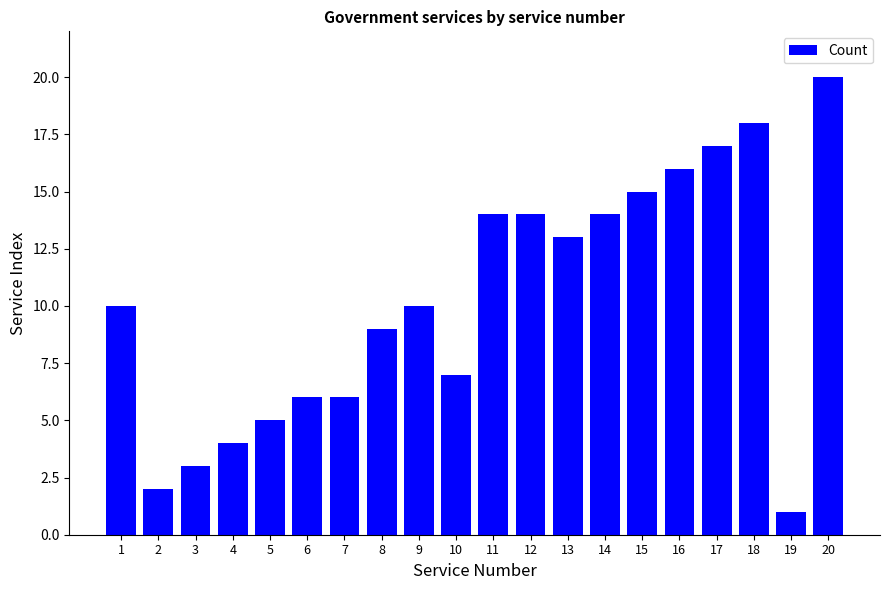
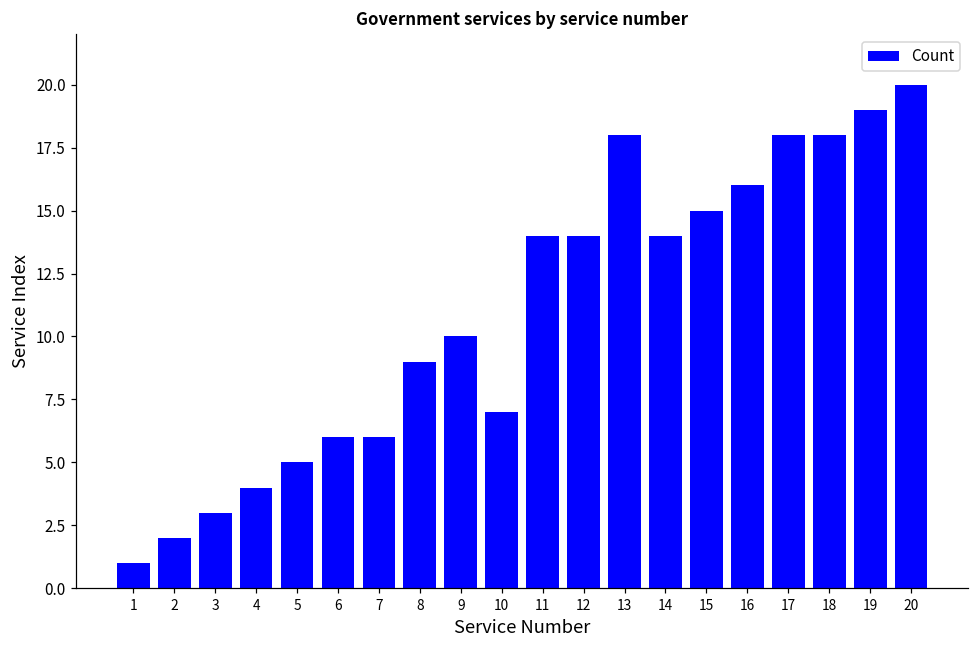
  {
-   "1": 10,
+   "1": 1,
    "2": 2,
    "3": 3,
    "4": 4,
    "5": 5,
    "6": 6,
    "7": 6,
    "8": 9,
    "9": 10,
    "10": 7,
    "11": 14,
    "12": 14,
-   "13": 13,
+   "13": 18,
    "14": 14,
    "15": 15,
    "16": 16,
-   "17": 17,
+   "17": 18,
    "18": 18,
-   "19": 1,
+   "19": 19,
    "20": 20
  }
